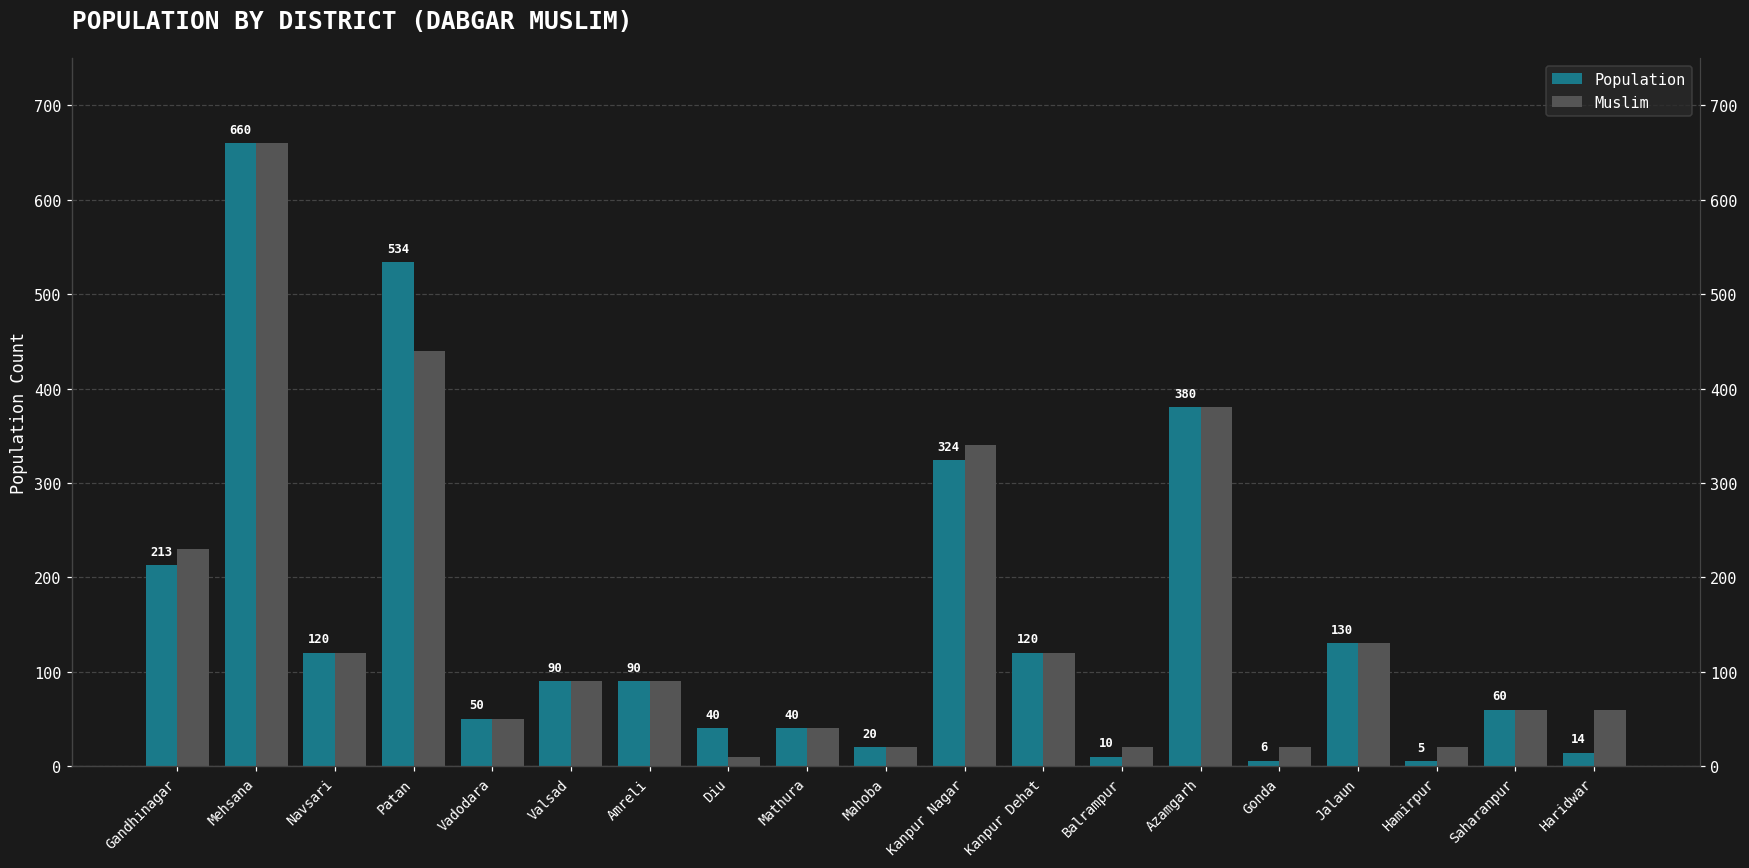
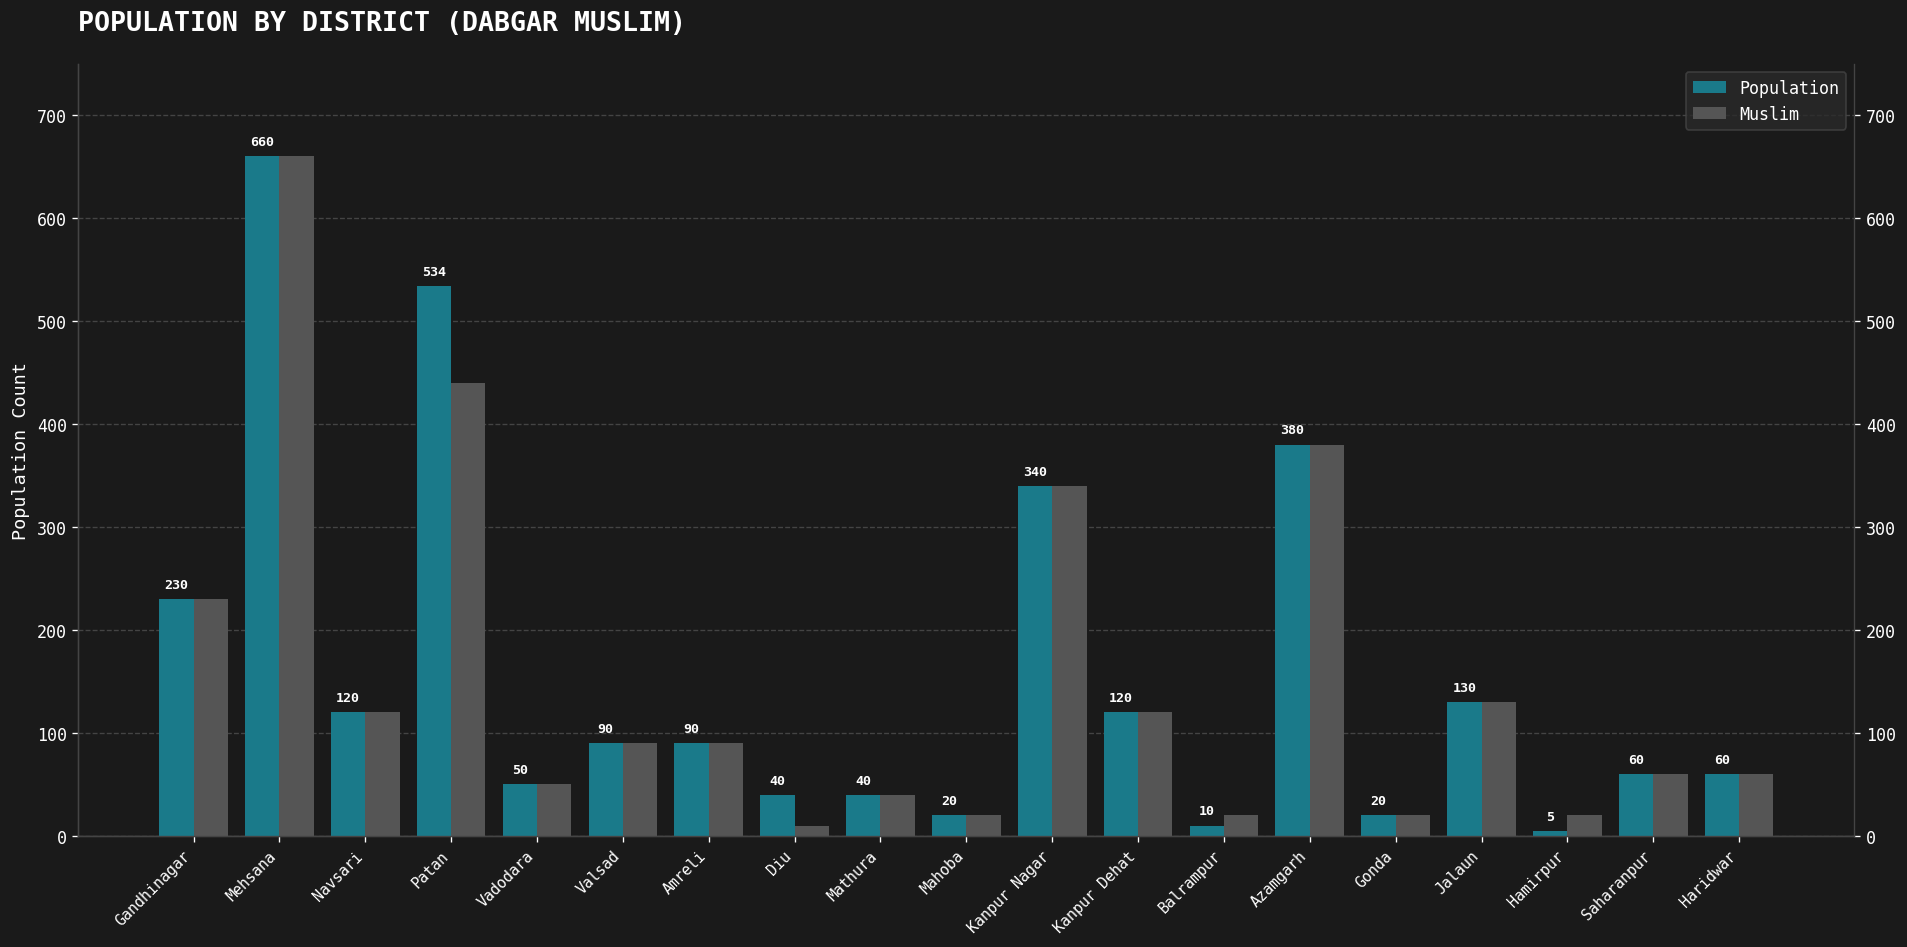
  {
    "Population": {
-     "Gandhinagar": 213,
+     "Gandhinagar": 230,
      "Mehsana": 660,
      "Navsari": 120,
      "Patan": 534,
      "Vadodara": 50,
      "Valsad": 90,
      "Amreli": 90,
      "Diu": 40,
      "Mathura": 40,
      "Mahoba": 20,
-     "Kanpur Nagar": 324,
+     "Kanpur Nagar": 340,
      "Kanpur Dehat": 120,
      "Balrampur": 10,
      "Azamgarh": 380,
-     "Gonda": 6,
+     "Gonda": 20,
      "Jalaun": 130,
      "Hamirpur": 5,
      "Saharanpur": 60,
-     "Haridwar": 14
+     "Haridwar": 60
    },
    "Muslim": {
      "Patan": 440,
      "Diu": 10,
      "Balrampur": 20,
      "Hamirpur": 20
    }
  }
